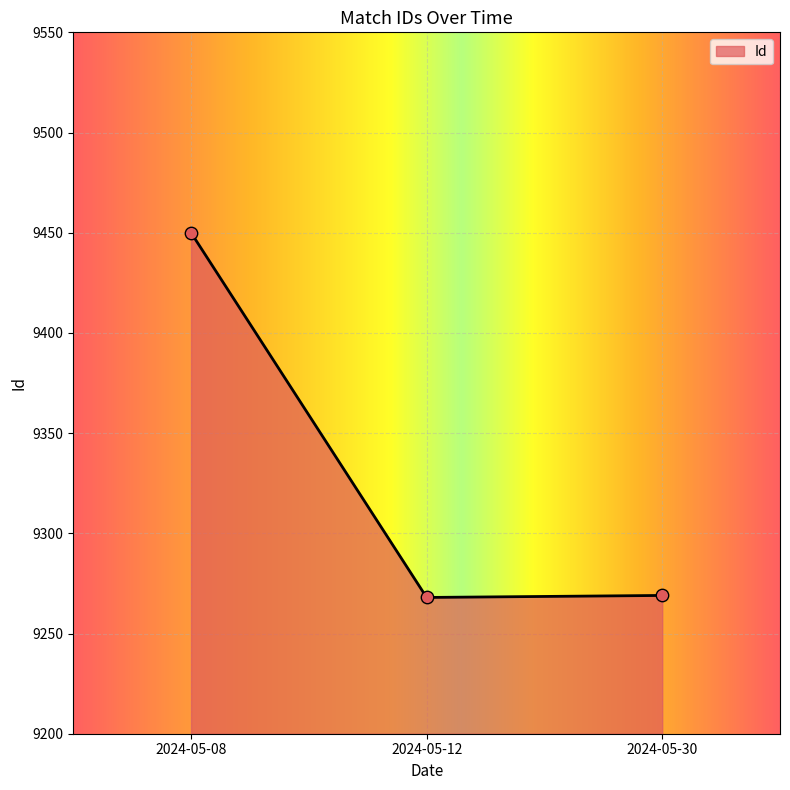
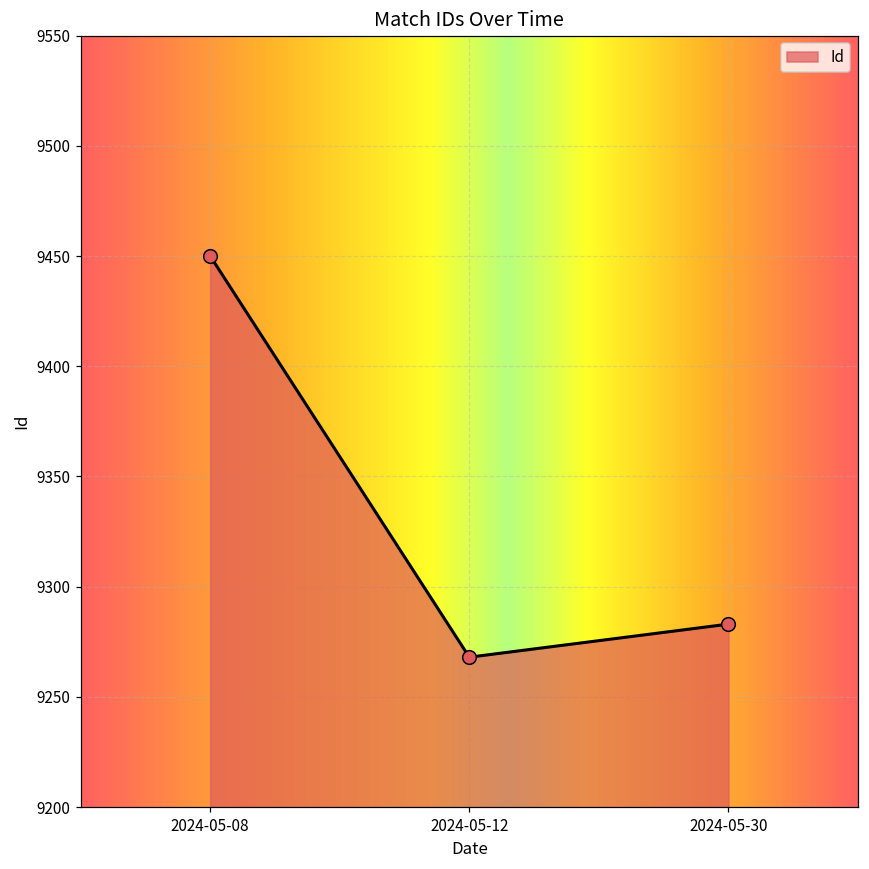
  {
    "2024-05-08": 9450,
    "2024-05-12": 9268,
-   "2024-05-30": 9269
+   "2024-05-30": 9283
  }
